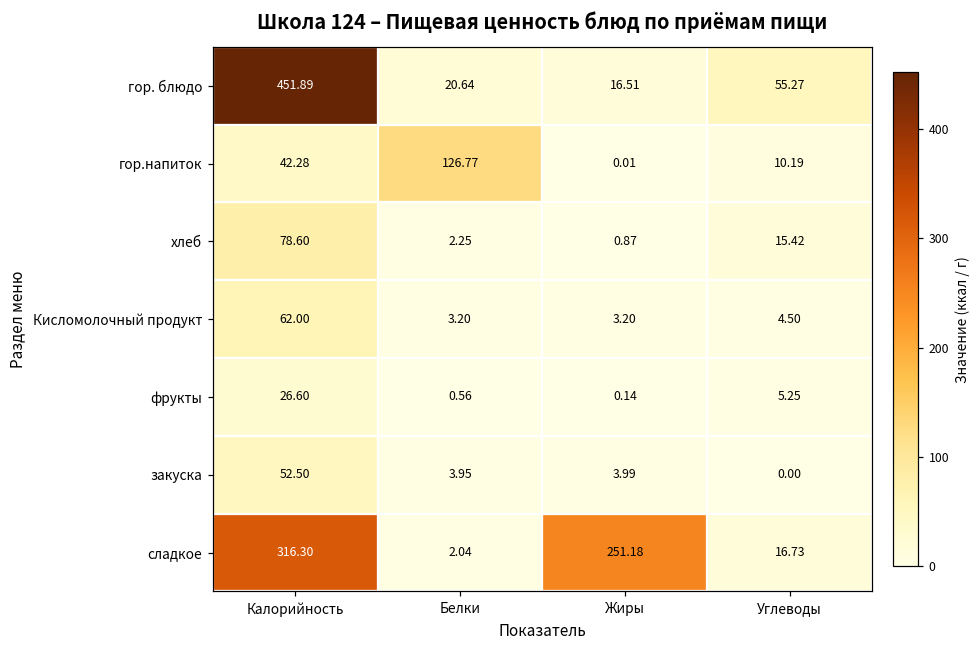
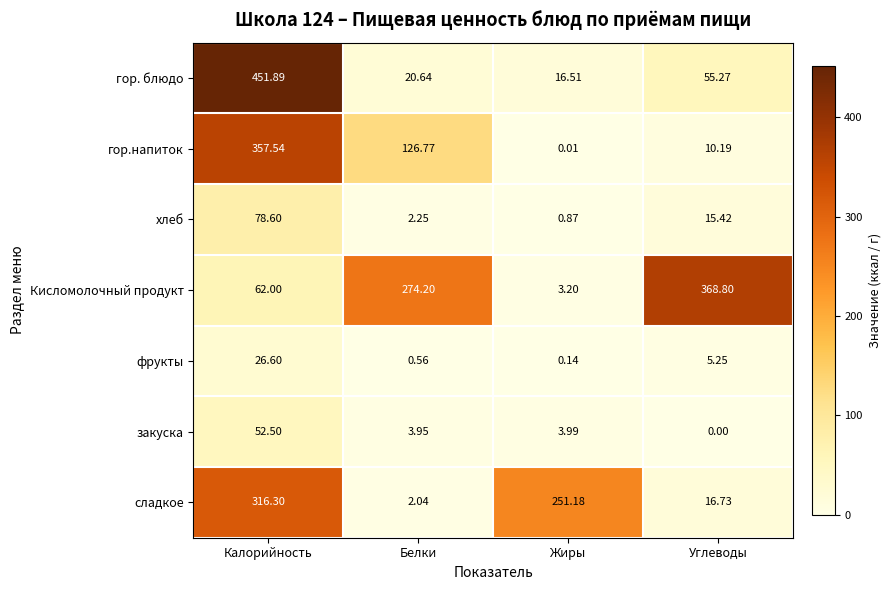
  {
    "гор. блюдо": {
      "Калорийность": 451.89,
      "Белки": 20.64,
      "Жиры": 16.51,
      "Углеводы": 55.27
    },
    "гор.напиток": {
-     "Калорийность": 42.28,
+     "Калорийность": 357.54,
      "Белки": 126.77,
      "Жиры": 0.01,
      "Углеводы": 10.19
    },
    "хлеб": {
      "Калорийность": 78.60,
      "Белки": 2.25,
      "Жиры": 0.87,
      "Углеводы": 15.42
    },
    "Кисломолочный продукт": {
      "Калорийность": 62.00,
-     "Белки": 3.20,
+     "Белки": 274.20,
      "Жиры": 3.20,
-     "Углеводы": 4.50
+     "Углеводы": 368.80
    },
    "фрукты": {
      "Калорийность": 26.60,
      "Белки": 0.56,
      "Жиры": 0.14,
      "Углеводы": 5.25
    },
    "закуска": {
      "Калорийность": 52.50,
      "Белки": 3.95,
      "Жиры": 3.99,
      "Углеводы": 0.00
    },
    "сладкое": {
      "Калорийность": 316.30,
      "Белки": 2.04,
      "Жиры": 251.18,
      "Углеводы": 16.73
    }
  }
